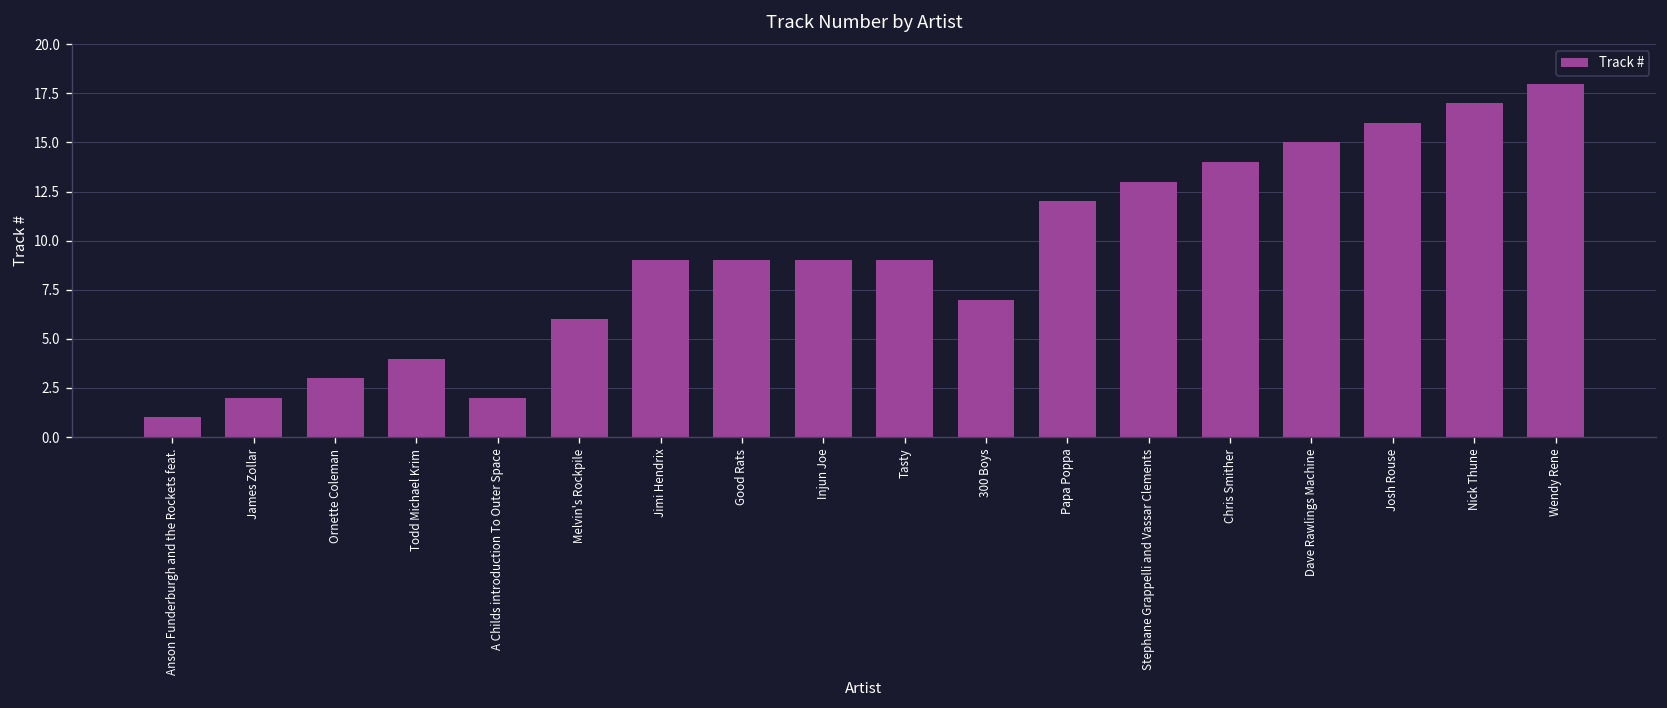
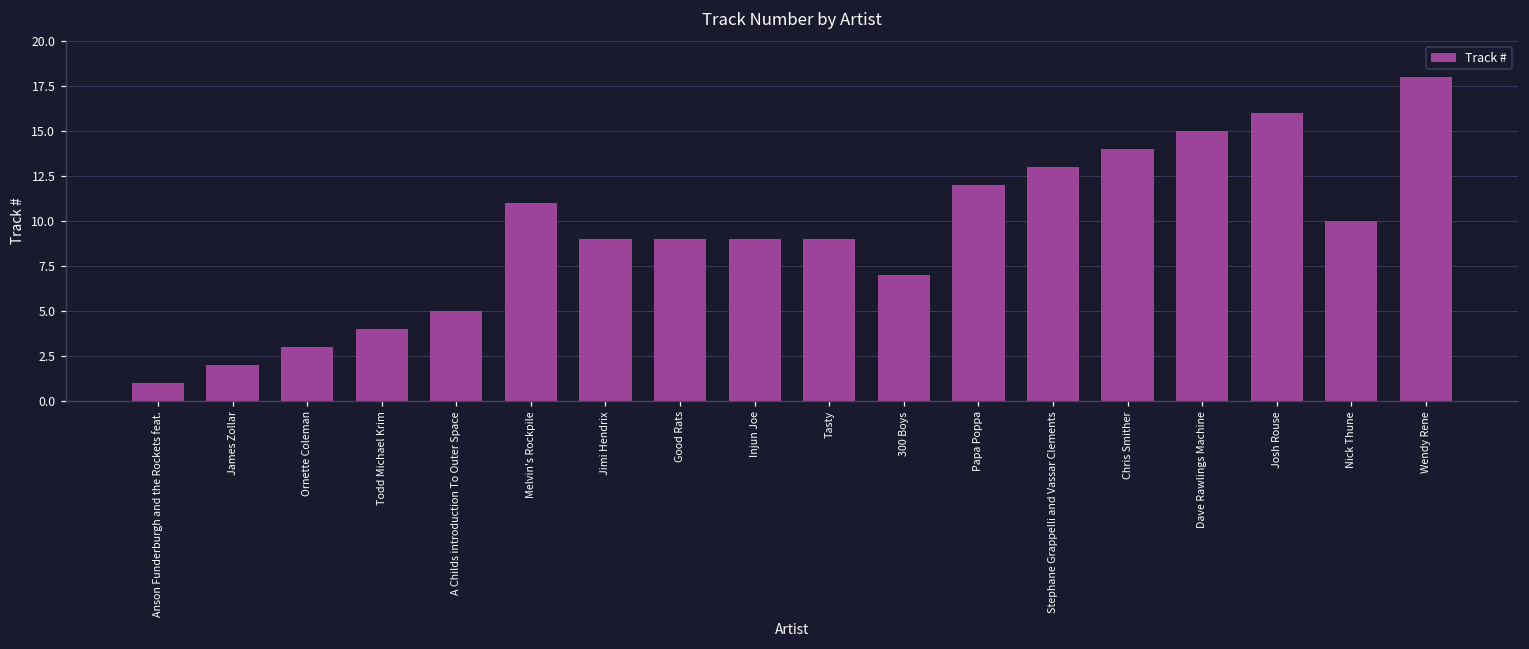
  {
    "Anson Funderburgh and the Rockets feat.": 1,
    "James Zollar": 2,
    "Ornette Coleman": 3,
    "Todd Michael Krim": 4,
-   "A Childs introduction To Outer Space": 2,
-   "Melvin's Rockpile": 6,
+   "A Childs introduction To Outer Space": 5,
+   "Melvin's Rockpile": 11,
    "Jimi Hendrix": 9,
    "Good Rats": 9,
    "Injun Joe": 9,
    "Tasty": 9,
    "300 Boys": 7,
    "Papa Poppa": 12,
    "Stephane Grappelli and Vassar Clements": 13,
    "Chris Smither": 14,
    "Dave Rawlings Machine": 15,
    "Josh Rouse": 16,
-   "Nick Thune": 17,
+   "Nick Thune": 10,
    "Wendy Rene": 18
  }
